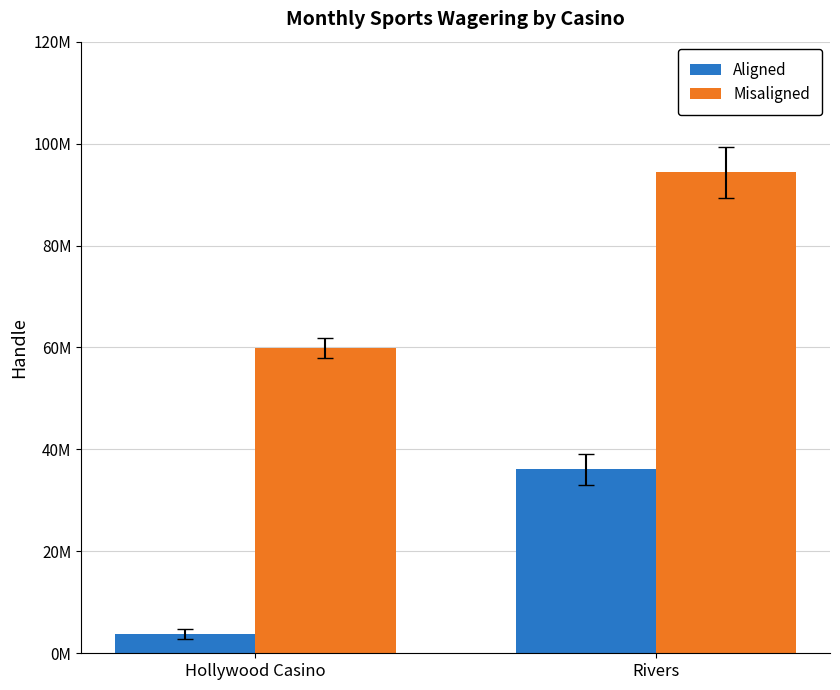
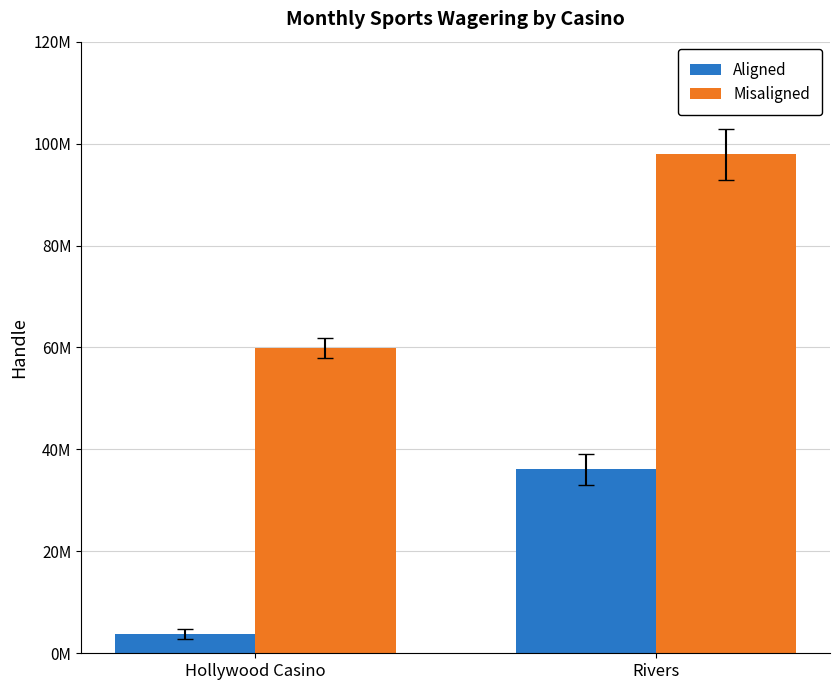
  {
    "Misaligned": {
      "Hollywood Casino": 60000000,
-     "Rivers": 94000000
+     "Rivers": 98000000
    }
  }
